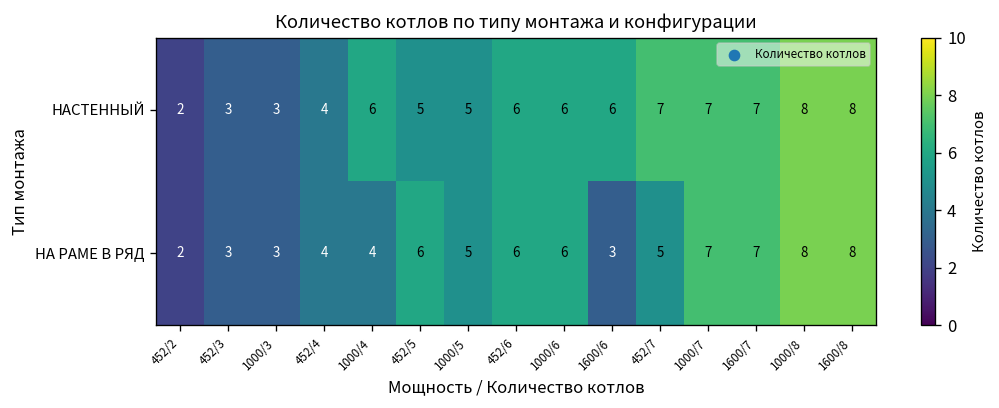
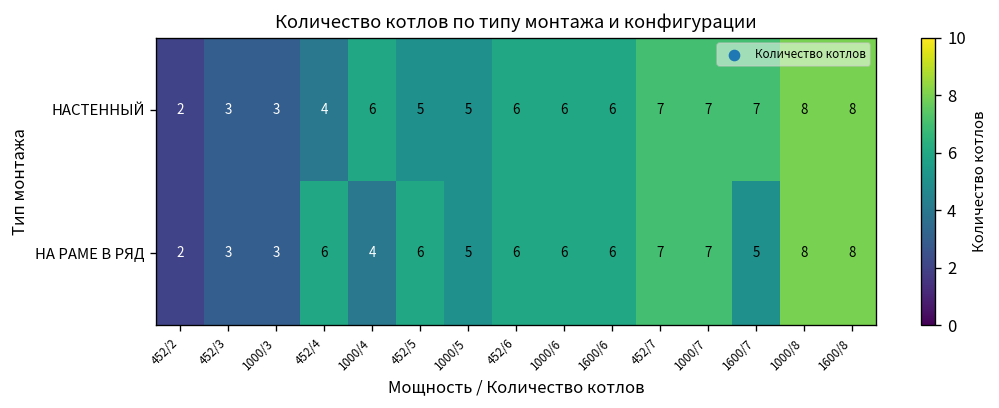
  {
    "НАСТЕННЫЙ": {
      "452/2": 2,
      "452/3": 3,
      "1000/3": 3,
      "452/4": 4,
      "1000/4": 6,
      "452/5": 5,
      "1000/5": 5,
      "452/6": 6,
      "1000/6": 6,
      "1600/6": 6,
      "452/7": 7,
      "1000/7": 7,
      "1600/7": 7,
      "1000/8": 8,
      "1600/8": 8
    },
    "НА РАМЕ В РЯД": {
      "452/2": 2,
      "452/3": 3,
      "1000/3": 3,
-     "452/4": 4,
+     "452/4": 6,
      "1000/4": 4,
      "452/5": 6,
      "1000/5": 5,
      "452/6": 6,
      "1000/6": 6,
-     "1600/6": 3,
-     "452/7": 5,
+     "1600/6": 6,
+     "452/7": 7,
      "1000/7": 7,
-     "1600/7": 7,
+     "1600/7": 5,
      "1000/8": 8,
      "1600/8": 8
    }
  }
